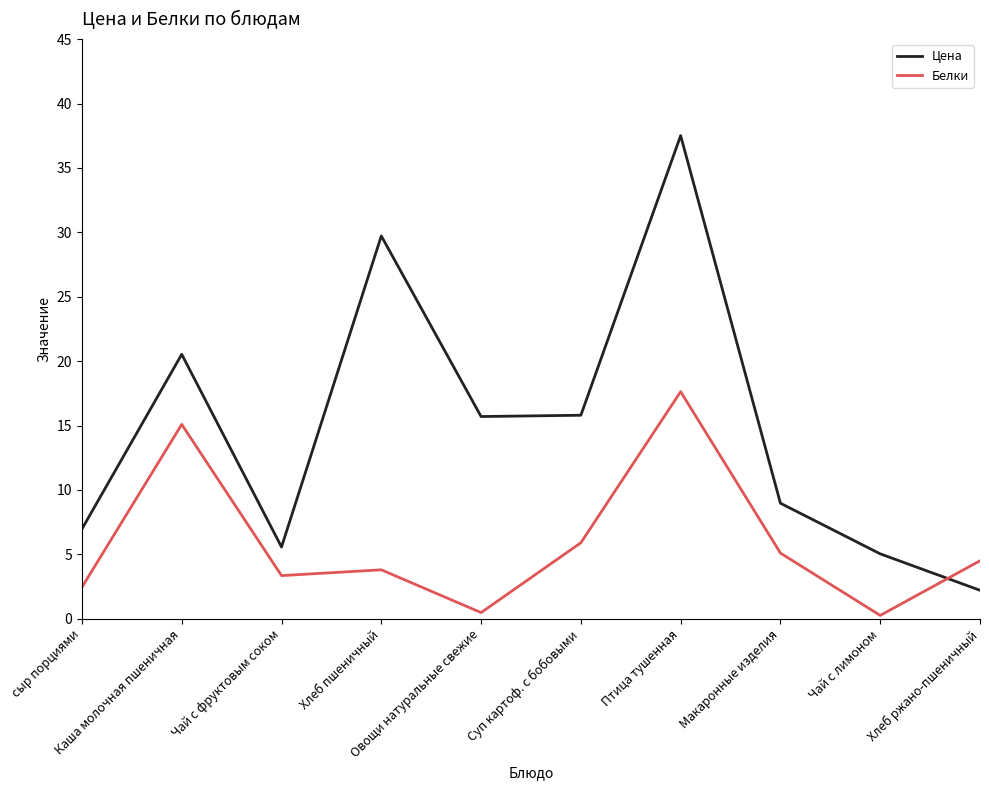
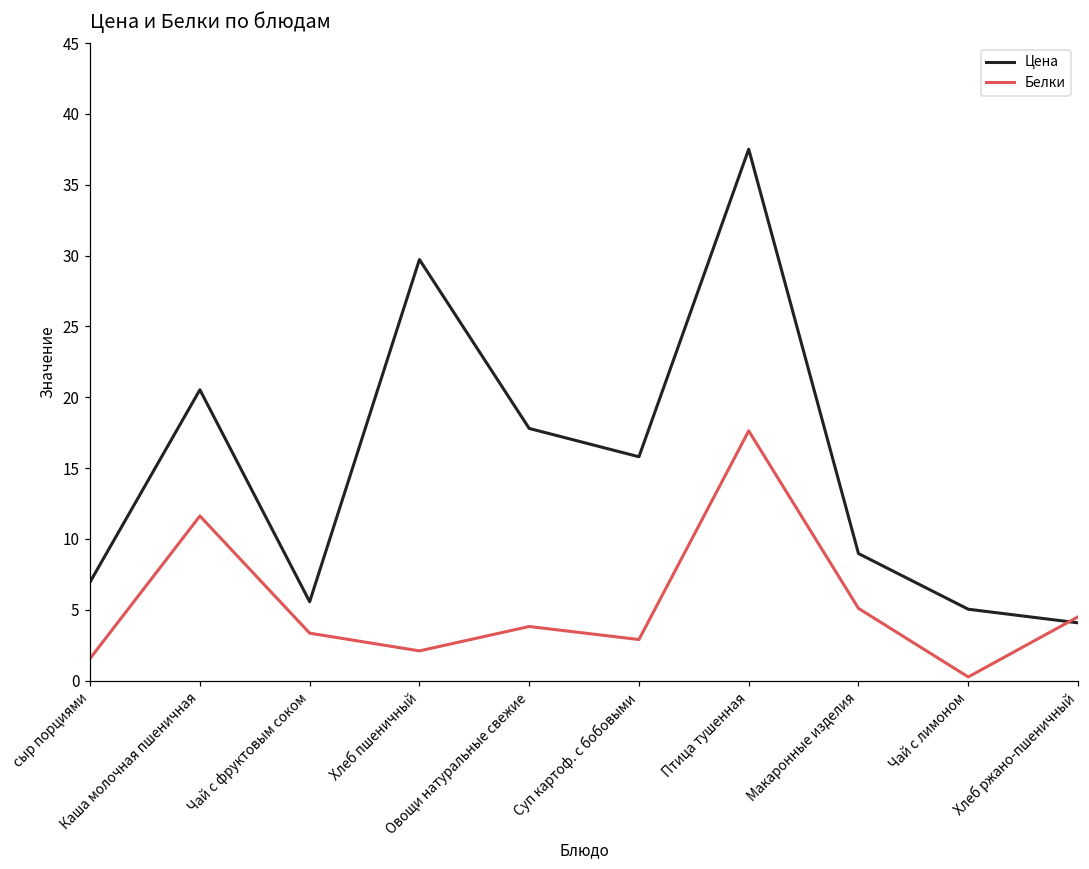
  {
    "Цена": {
      "сыр порциями": 7.0,
      "Каша молочная пшеничная": 20.5,
      "Чай с фруктовым соком": 5.6,
      "Хлеб пшеничный": 29.7,
-     "Овощи натуральные свежие": 15.7,
+     "Овощи натуральные свежие": 17.8,
      "Суп картоф. с бобовыми": 15.8,
      "Птица тушенная": 37.5,
      "Макаронные изделия": 9.0,
      "Чай с лимоном": 5.0,
-     "Хлеб ржано-пшеничный": 2.2
+     "Хлеб ржано-пшеничный": 4.1
    },
    "Белки": {
-     "сыр порциями": 2.5,
-     "Каша молочная пшеничная": 15.1,
+     "сыр порциями": 1.6,
+     "Каша молочная пшеничная": 11.6,
      "Чай с фруктовым соком": 3.4,
-     "Хлеб пшеничный": 3.8,
-     "Овощи натуральные свежие": 0.5,
-     "Суп картоф. с бобовыми": 5.9,
+     "Хлеб пшеничный": 2.1,
+     "Овощи натуральные свежие": 3.8,
+     "Суп картоф. с бобовыми": 2.9,
      "Птица тушенная": 17.6,
      "Макаронные изделия": 5.1,
      "Чай с лимоном": 0.3,
      "Хлеб ржано-пшеничный": 4.5
    }
  }
